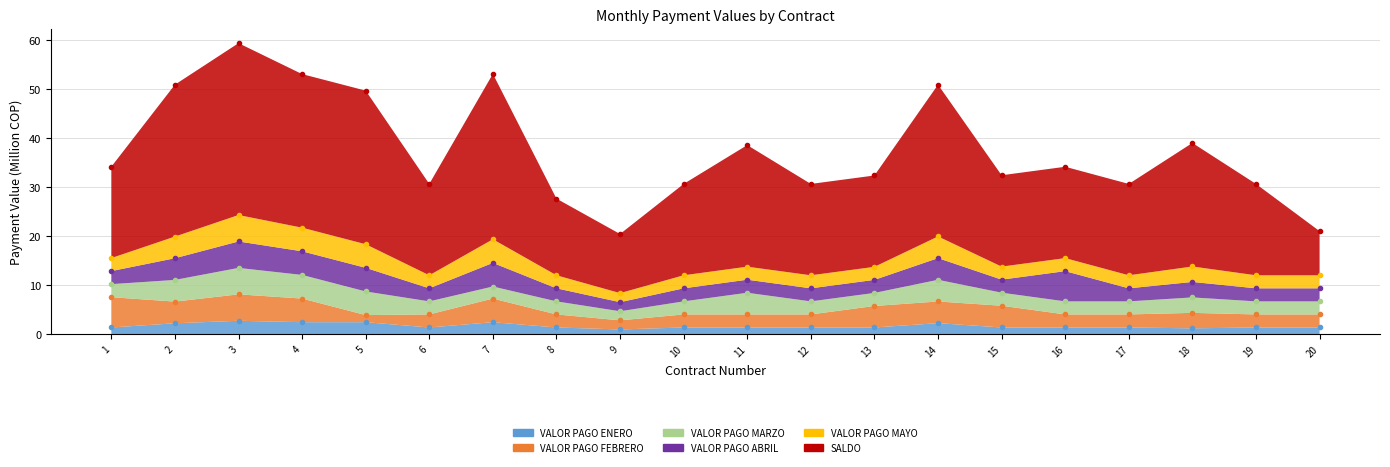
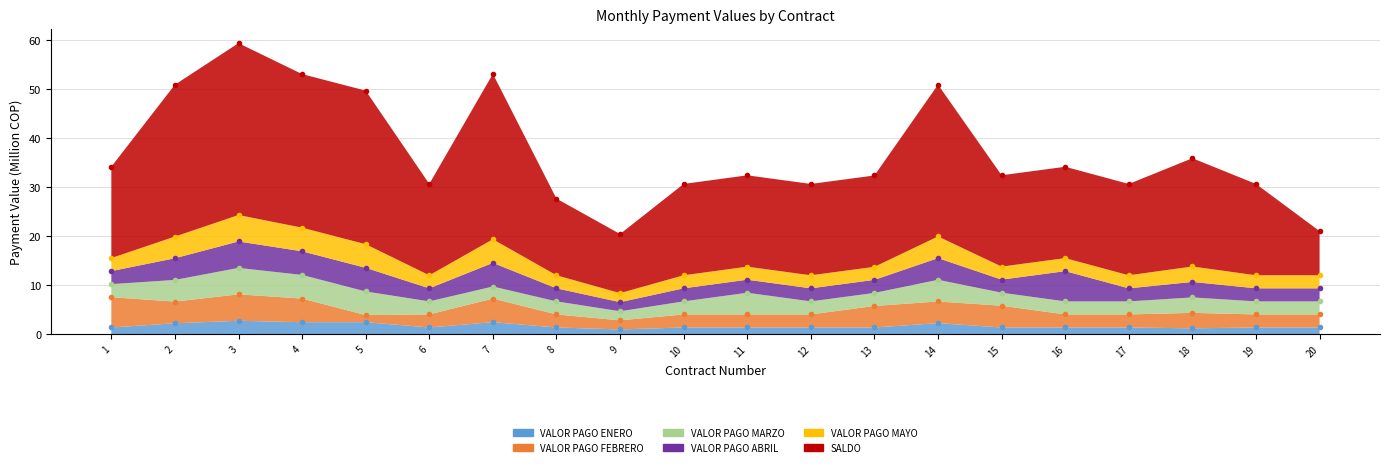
  {
    "VALOR PAGO ENERO": {
      "1": 1,
      "2": 2,
      "3": 3,
      "4": 2,
      "5": 2,
      "6": 1,
      "7": 2,
      "8": 1,
      "9": 1,
      "10": 1,
      "11": 1,
      "12": 1,
      "13": 1,
      "14": 2,
      "15": 1,
      "16": 1,
      "17": 1,
      "18": 1,
      "19": 1,
      "20": 1
    },
    "VALOR PAGO FEBRERO": {
      "1": 6,
      "2": 4,
      "3": 5,
      "4": 5,
      "5": 1,
      "6": 3,
      "7": 5,
      "8": 3,
      "9": 2,
      "10": 3,
      "11": 3,
      "12": 3,
      "13": 4,
      "14": 4,
      "15": 4,
      "16": 3,
      "17": 3,
      "18": 3,
      "19": 3,
      "20": 3
    },
    "VALOR PAGO MARZO": {
      "1": 3,
      "2": 4,
      "3": 5,
      "4": 5,
      "5": 5,
      "6": 3,
      "7": 2,
      "8": 3,
      "9": 2,
      "10": 3,
      "11": 4,
      "12": 3,
      "13": 3,
      "14": 4,
      "15": 3,
      "16": 3,
      "17": 3,
      "18": 3,
      "19": 3,
      "20": 3
    },
    "VALOR PAGO ABRIL": {
      "1": 3,
      "2": 4,
      "3": 5,
      "4": 5,
      "5": 5,
      "6": 3,
      "7": 5,
      "8": 3,
      "9": 2,
      "10": 3,
      "11": 3,
      "12": 3,
      "13": 3,
      "14": 4,
      "15": 3,
      "16": 6,
      "17": 3,
      "18": 3,
      "19": 3,
      "20": 3
    },
    "VALOR PAGO MAYO": {
      "1": 3,
      "2": 4,
      "3": 5,
      "4": 5,
      "5": 5,
      "6": 3,
      "7": 5,
      "8": 3,
      "9": 2,
      "10": 3,
      "11": 3,
      "12": 3,
      "13": 3,
      "14": 4,
      "15": 3,
      "16": 3,
      "17": 3,
      "18": 3,
      "19": 3,
      "20": 3
    },
    "SALDO": {
      "1": 19,
      "2": 31,
      "3": 35,
      "4": 31,
      "5": 31,
      "6": 19,
      "7": 34,
      "8": 16,
      "9": 12,
      "10": 19,
-     "11": 25,
+     "11": 19,
      "12": 19,
      "13": 19,
      "14": 31,
      "15": 19,
      "16": 19,
      "17": 19,
-     "18": 25,
+     "18": 22,
      "19": 19,
      "20": 9
    }
  }
